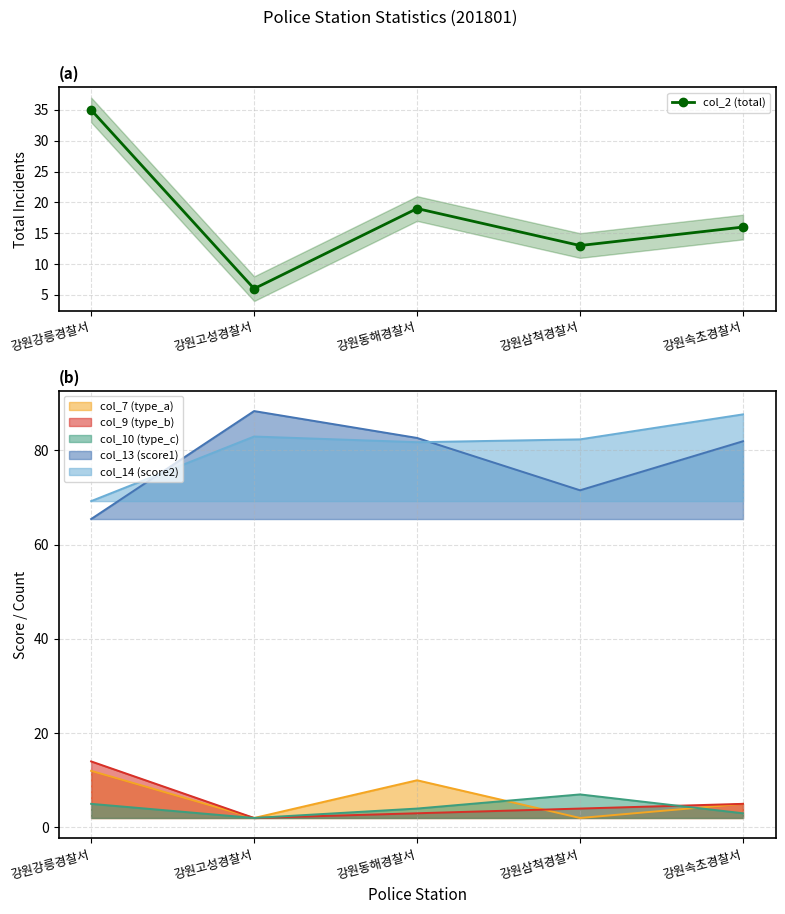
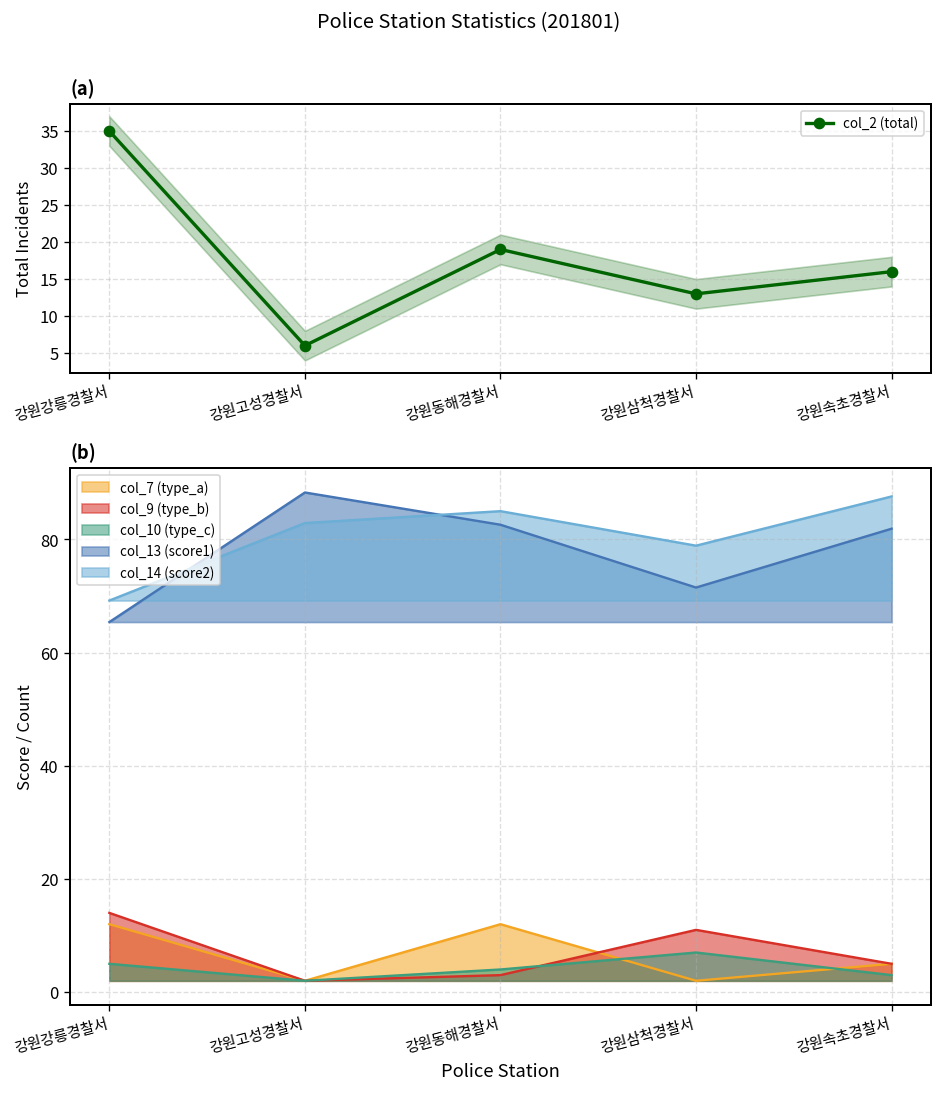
  {
    "(b)": {
      "col_7 (type_a)": {
        "강원강릉경찰서": 12,
-       "강원동해경찰서": 10,
+       "강원동해경찰서": 12,
        "강원삼척경찰서": 2
      },
      "col_9 (type_b)": {
        "강원강릉경찰서": 14,
        "강원동해경찰서": 3,
-       "강원삼척경찰서": 4
+       "강원삼척경찰서": 11
      },
      "col_14 (score2)": {
        "강원강릉경찰서": 69,
        "강원고성경찰서": 83,
-       "강원동해경찰서": 82,
-       "강원삼척경찰서": 82,
+       "강원동해경찰서": 85,
+       "강원삼척경찰서": 79,
        "강원속초경찰서": 88
      }
    }
  }
